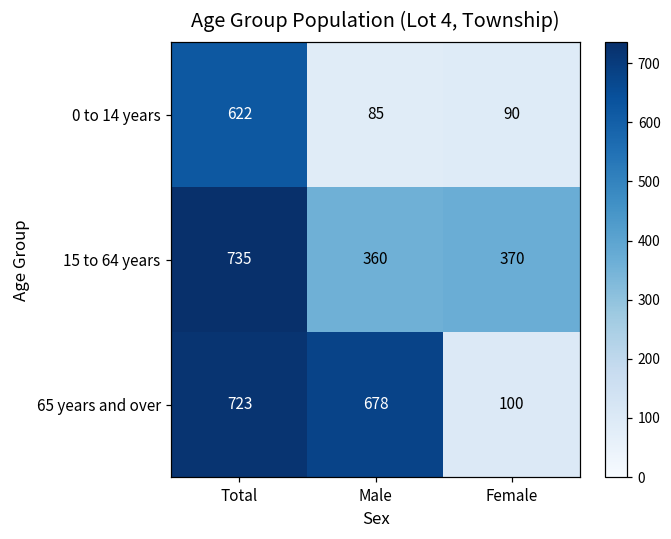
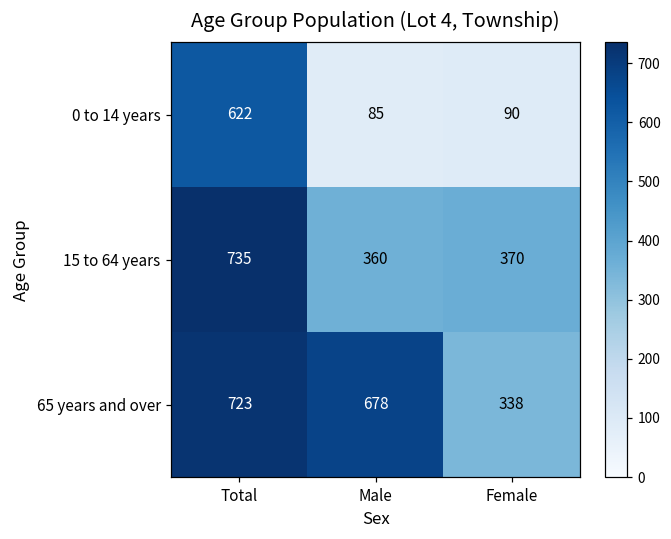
  {
    "0 to 14 years": {
      "Total": 622,
      "Male": 85,
      "Female": 90
    },
    "15 to 64 years": {
      "Total": 735,
      "Male": 360,
      "Female": 370
    },
    "65 years and over": {
      "Total": 723,
      "Male": 678,
-     "Female": 100
+     "Female": 338
    }
  }
